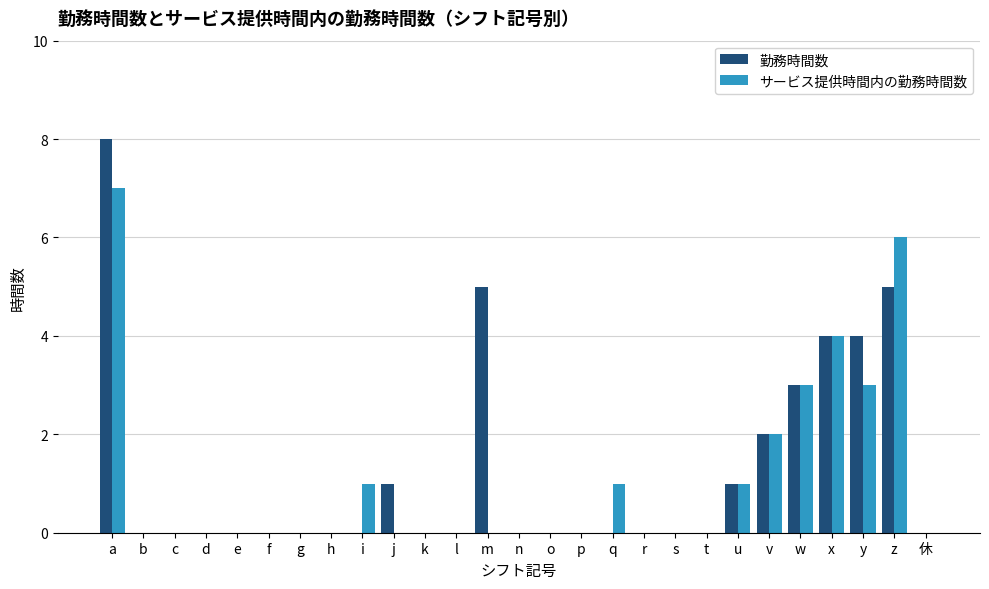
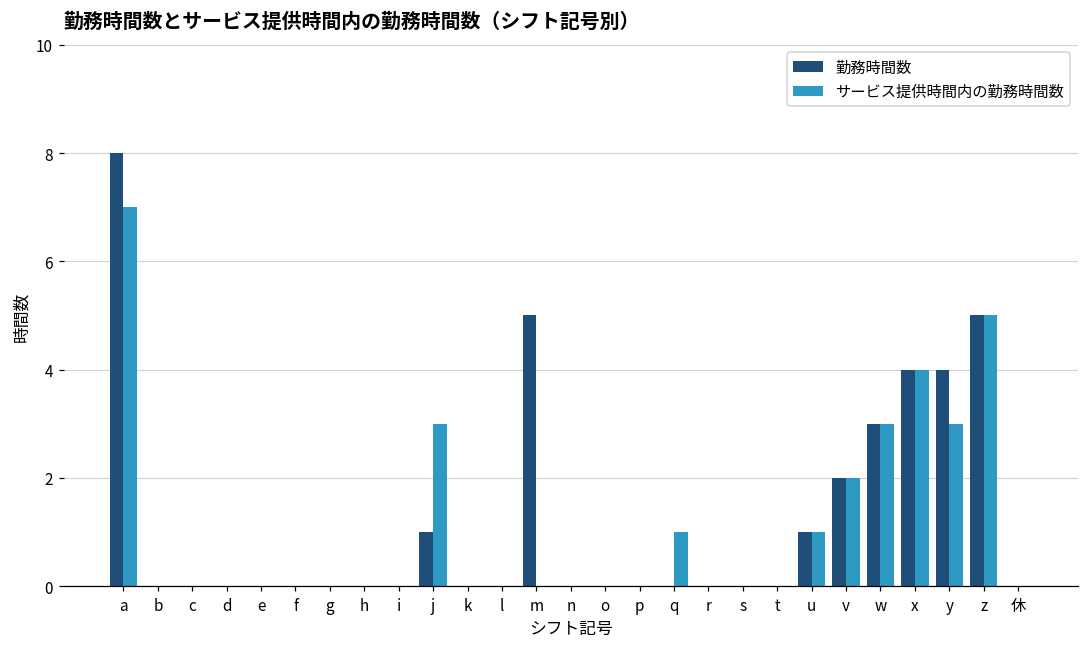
  {
    "勤務時間数": {
      "a": 8,
      "b": 0,
      "c": 0,
      "d": 0,
      "e": 0,
      "f": 0,
      "g": 0,
      "h": 0,
      "i": 0,
      "j": 1,
      "k": 0,
      "l": 0,
      "m": 5,
      "n": 0,
      "o": 0,
      "p": 0,
      "q": 0,
      "r": 0,
      "s": 0,
      "t": 0,
      "u": 1,
      "v": 2,
      "w": 3,
      "x": 4,
      "y": 4,
      "z": 5,
      "休": 0
    },
    "サービス提供時間内の勤務時間数": {
      "a": 7,
      "b": 0,
      "c": 0,
      "d": 0,
      "e": 0,
      "f": 0,
      "g": 0,
      "h": 0,
-     "i": 1,
-     "j": 0,
+     "i": 0,
+     "j": 3,
      "k": 0,
      "l": 0,
      "m": 0,
      "n": 0,
      "o": 0,
      "p": 0,
      "q": 1,
      "r": 0,
      "s": 0,
      "t": 0,
      "u": 1,
      "v": 2,
      "w": 3,
      "x": 4,
      "y": 3,
-     "z": 6,
+     "z": 5,
      "休": 0
    }
  }
